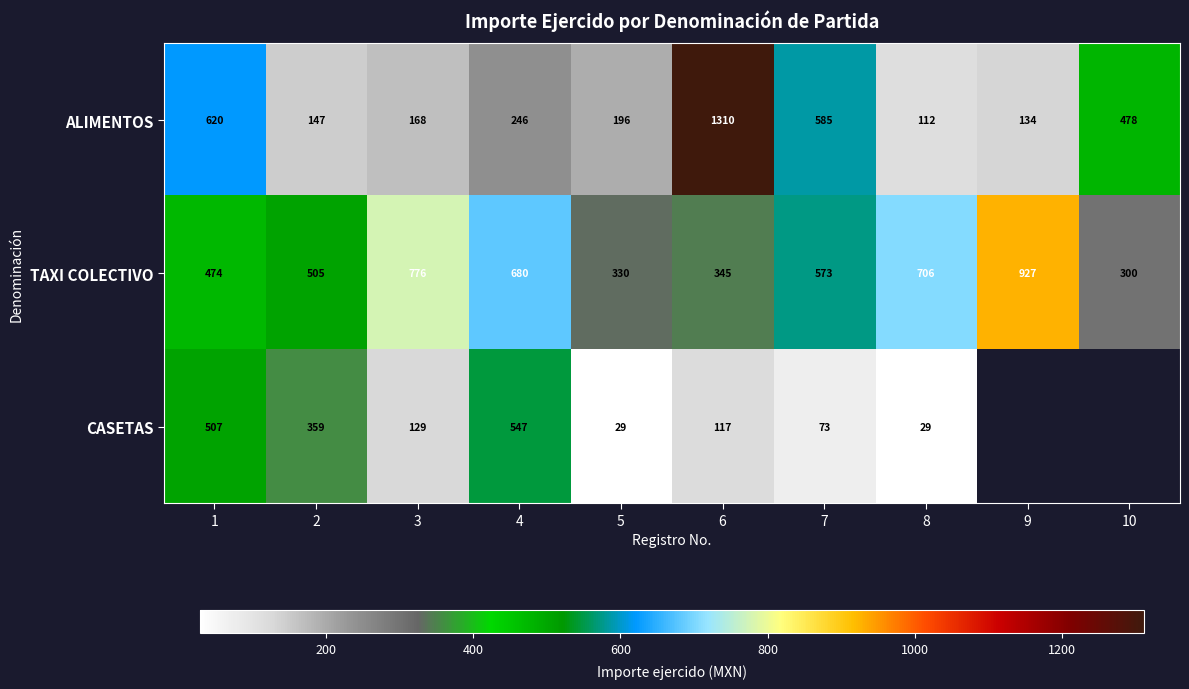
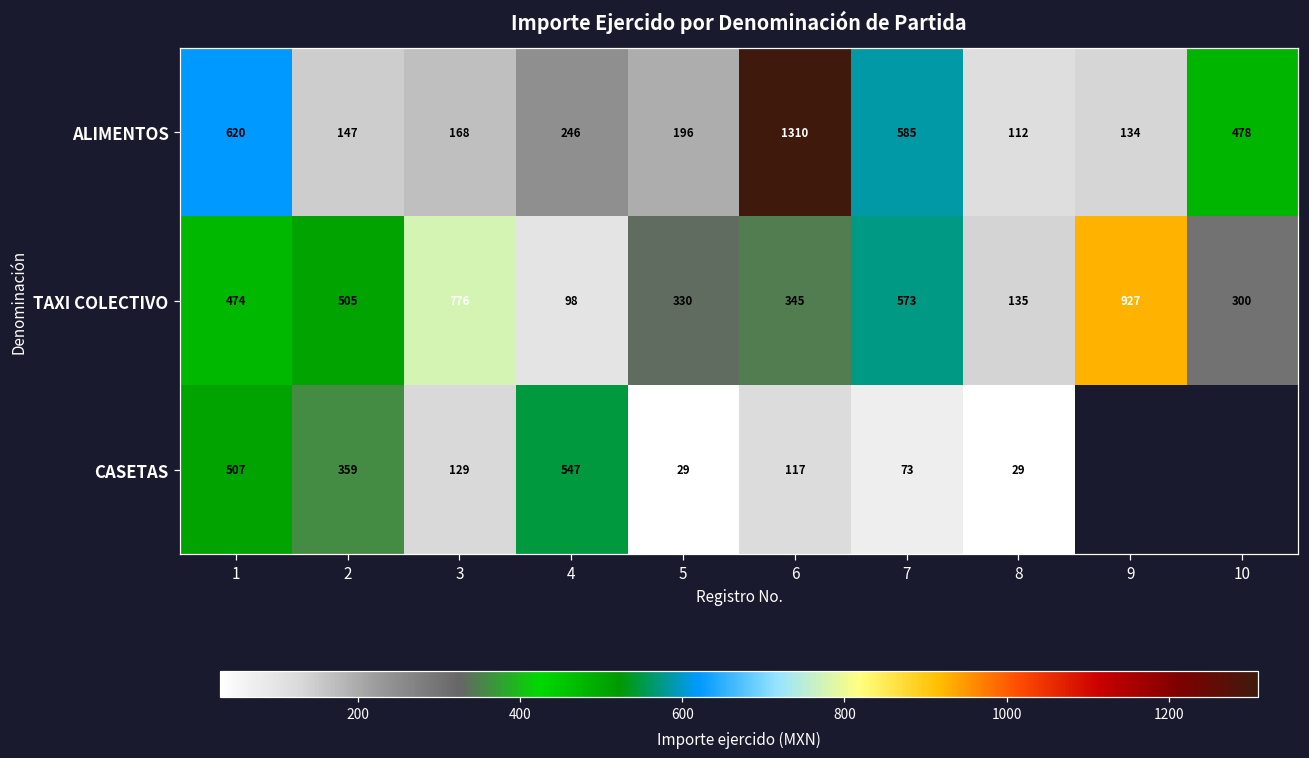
  {
    "ALIMENTOS": {
      "1": 620,
      "2": 147,
      "3": 168,
      "4": 246,
      "5": 196,
      "6": 1310,
      "7": 585,
      "8": 112,
      "9": 134,
      "10": 478
    },
    "TAXI COLECTIVO": {
      "1": 474,
      "2": 505,
      "3": 776,
-     "4": 680,
+     "4": 98,
      "5": 330,
      "6": 345,
      "7": 573,
-     "8": 706,
+     "8": 135,
      "9": 927,
      "10": 300
    },
    "CASETAS": {
      "1": 507,
      "2": 359,
      "3": 129,
      "4": 547,
      "5": 29,
      "6": 117,
      "7": 73,
      "8": 29
    }
  }
